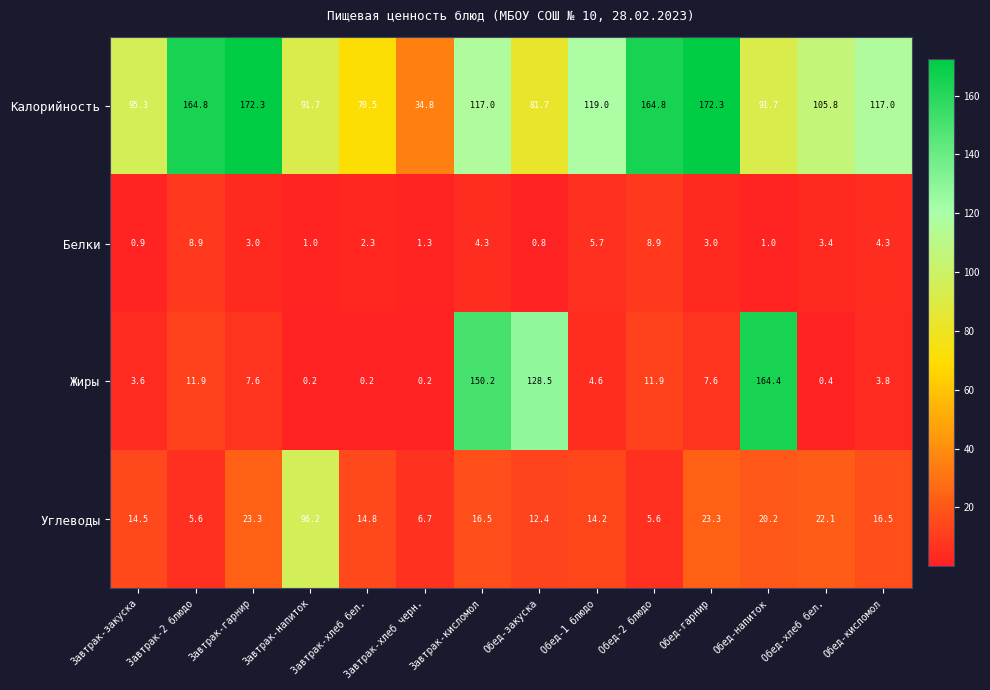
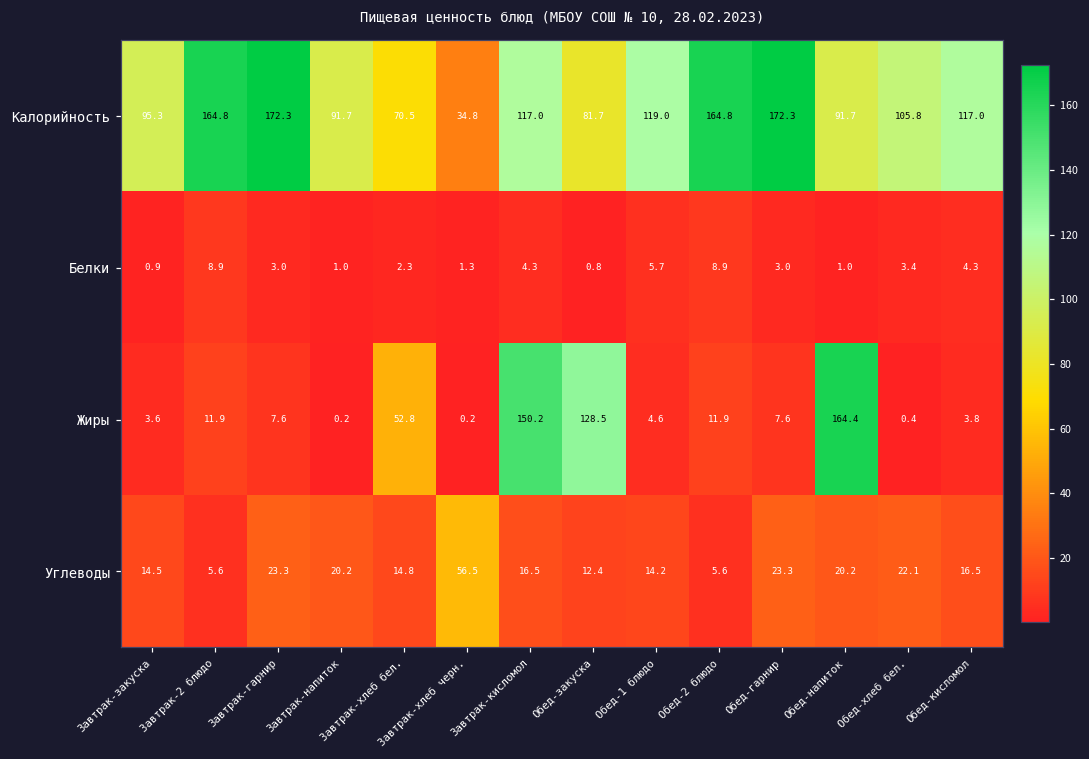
  {
    "Калорийность": {
      "Завтрак-закуска": 95.3,
      "Завтрак-2 блюдо": 164.8,
      "Завтрак-гарнир": 172.3,
      "Завтрак-напиток": 91.7,
      "Завтрак-хлеб бел.": 70.5,
      "Завтрак-хлеб черн.": 34.8,
      "Завтрак-кисломол": 117.0,
      "Обед-закуска": 81.7,
      "Обед-1 блюдо": 119.0,
      "Обед-2 блюдо": 164.8,
      "Обед-гарнир": 172.3,
      "Обед-напиток": 91.7,
      "Обед-хлеб бел.": 105.8,
      "Обед-кисломол": 117.0
    },
    "Белки": {
      "Завтрак-закуска": 0.9,
      "Завтрак-2 блюдо": 8.9,
      "Завтрак-гарнир": 3.0,
      "Завтрак-напиток": 1.0,
      "Завтрак-хлеб бел.": 2.3,
      "Завтрак-хлеб черн.": 1.3,
      "Завтрак-кисломол": 4.3,
      "Обед-закуска": 0.8,
      "Обед-1 блюдо": 5.7,
      "Обед-2 блюдо": 8.9,
      "Обед-гарнир": 3.0,
      "Обед-напиток": 1.0,
      "Обед-хлеб бел.": 3.4,
      "Обед-кисломол": 4.3
    },
    "Жиры": {
      "Завтрак-закуска": 3.6,
      "Завтрак-2 блюдо": 11.9,
      "Завтрак-гарнир": 7.6,
      "Завтрак-напиток": 0.2,
-     "Завтрак-хлеб бел.": 0.2,
+     "Завтрак-хлеб бел.": 52.8,
      "Завтрак-хлеб черн.": 0.2,
      "Завтрак-кисломол": 150.2,
      "Обед-закуска": 128.5,
      "Обед-1 блюдо": 4.6,
      "Обед-2 блюдо": 11.9,
      "Обед-гарнир": 7.6,
      "Обед-напиток": 164.4,
      "Обед-хлеб бел.": 0.4,
      "Обед-кисломол": 3.8
    },
    "Углеводы": {
      "Завтрак-закуска": 14.5,
      "Завтрак-2 блюдо": 5.6,
      "Завтрак-гарнир": 23.3,
-     "Завтрак-напиток": 96.2,
+     "Завтрак-напиток": 20.2,
      "Завтрак-хлеб бел.": 14.8,
-     "Завтрак-хлеб черн.": 6.7,
+     "Завтрак-хлеб черн.": 56.5,
      "Завтрак-кисломол": 16.5,
      "Обед-закуска": 12.4,
      "Обед-1 блюдо": 14.2,
      "Обед-2 блюдо": 5.6,
      "Обед-гарнир": 23.3,
      "Обед-напиток": 20.2,
      "Обед-хлеб бел.": 22.1,
      "Обед-кисломол": 16.5
    }
  }
